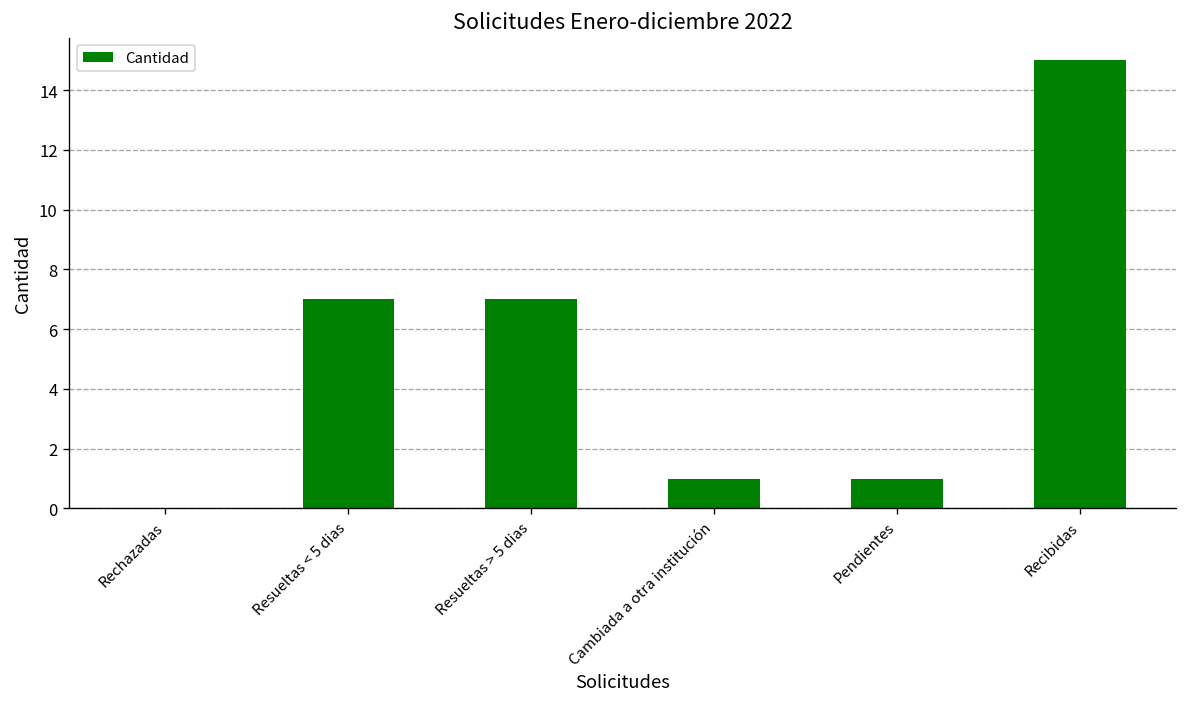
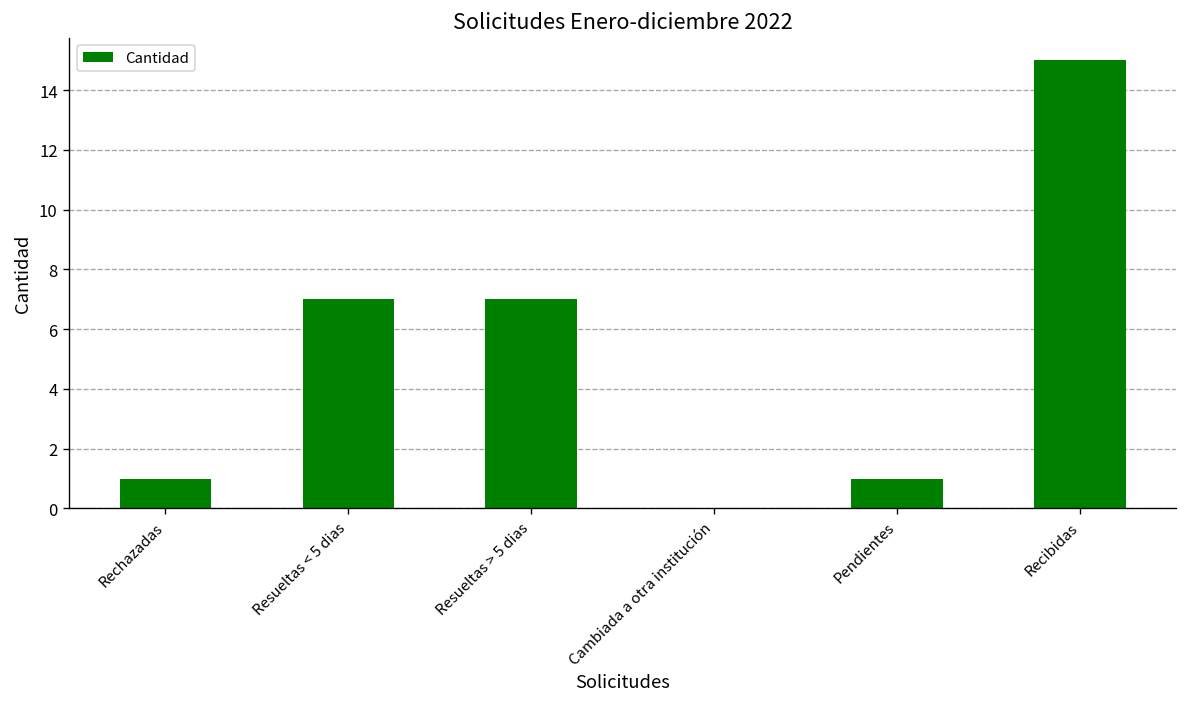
  {
-   "Rechazadas": 0,
+   "Rechazadas": 1,
    "Resueltas < 5 dias": 7,
    "Resueltas > 5 dias": 7,
-   "Cambiada a otra institución": 1,
+   "Cambiada a otra institución": 0,
    "Pendientes": 1,
    "Recibidas": 15
  }
